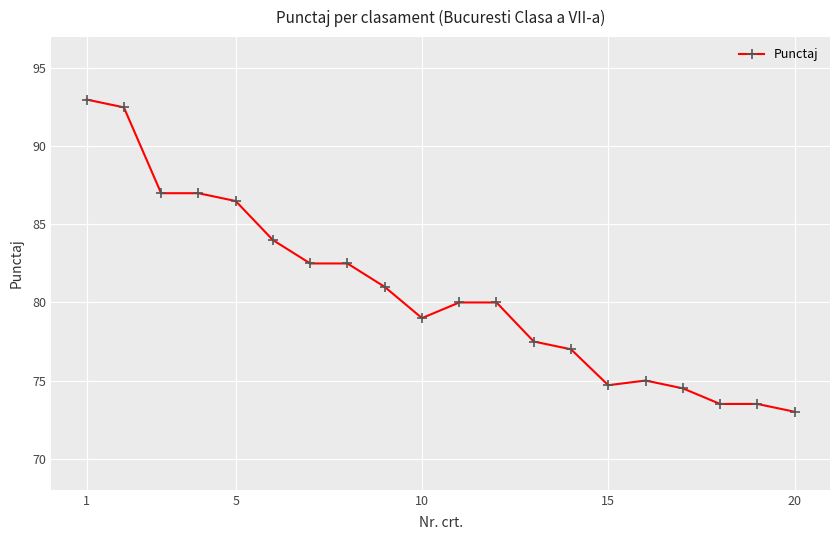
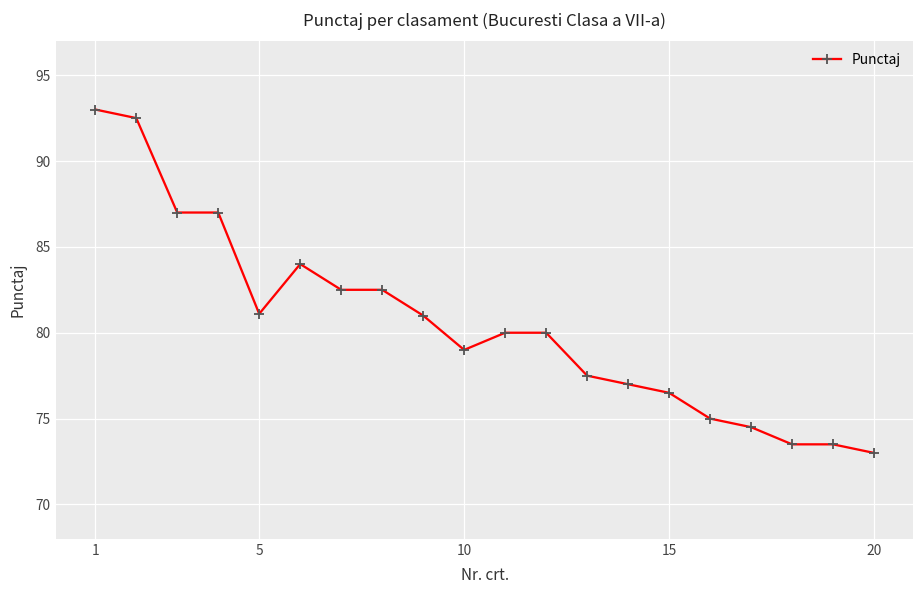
  {
    "1": 93.0,
-   "5": 86.5,
+   "5": 81.1,
    "10": 79.0,
-   "15": 74.7,
+   "15": 76.5,
    "20": 73.0
  }
